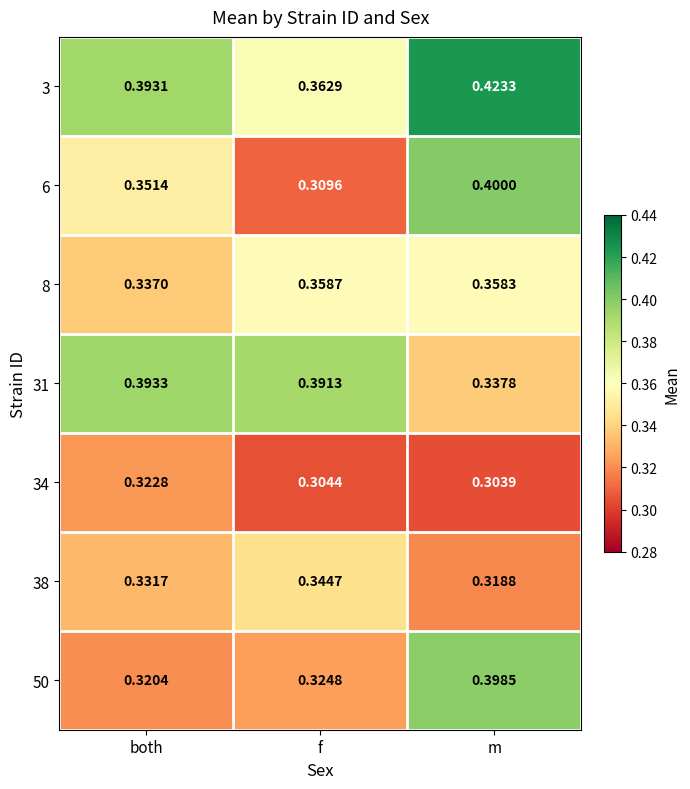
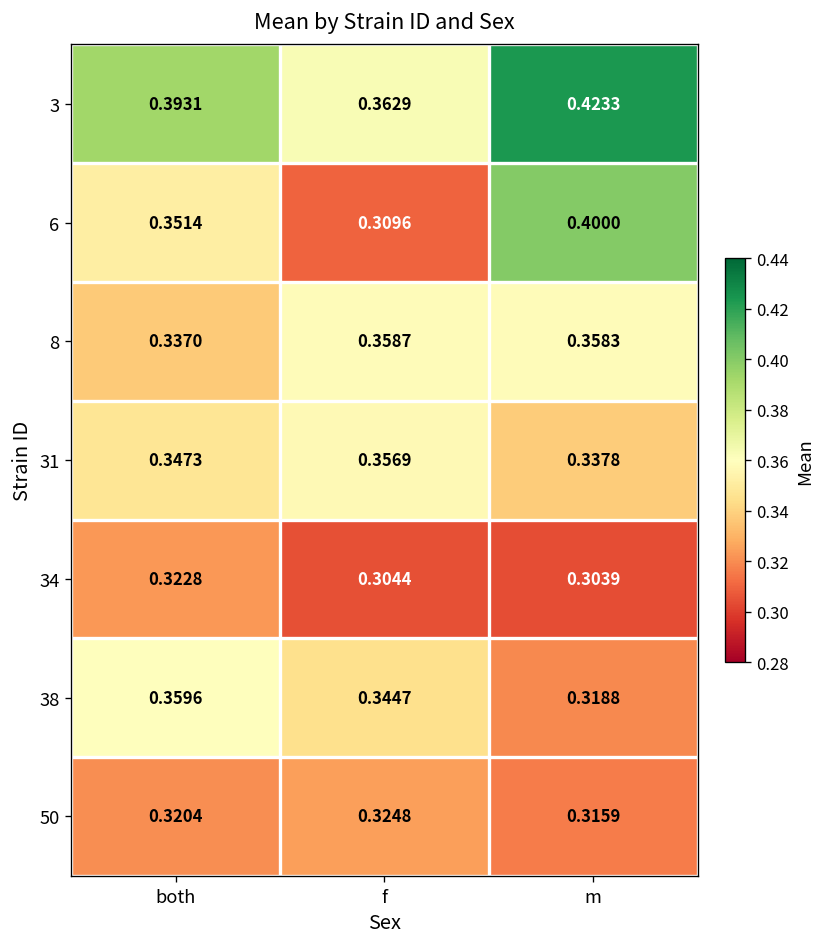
  {
    "3": {
      "both": 0.3931,
      "f": 0.3629,
      "m": 0.4233
    },
    "6": {
      "both": 0.3514,
      "f": 0.3096,
      "m": 0.4000
    },
    "8": {
      "both": 0.3370,
      "f": 0.3587,
      "m": 0.3583
    },
    "31": {
-     "both": 0.3933,
-     "f": 0.3913,
+     "both": 0.3473,
+     "f": 0.3569,
      "m": 0.3378
    },
    "34": {
      "both": 0.3228,
      "f": 0.3044,
      "m": 0.3039
    },
    "38": {
-     "both": 0.3317,
+     "both": 0.3596,
      "f": 0.3447,
      "m": 0.3188
    },
    "50": {
      "both": 0.3204,
      "f": 0.3248,
-     "m": 0.3985
+     "m": 0.3159
    }
  }
